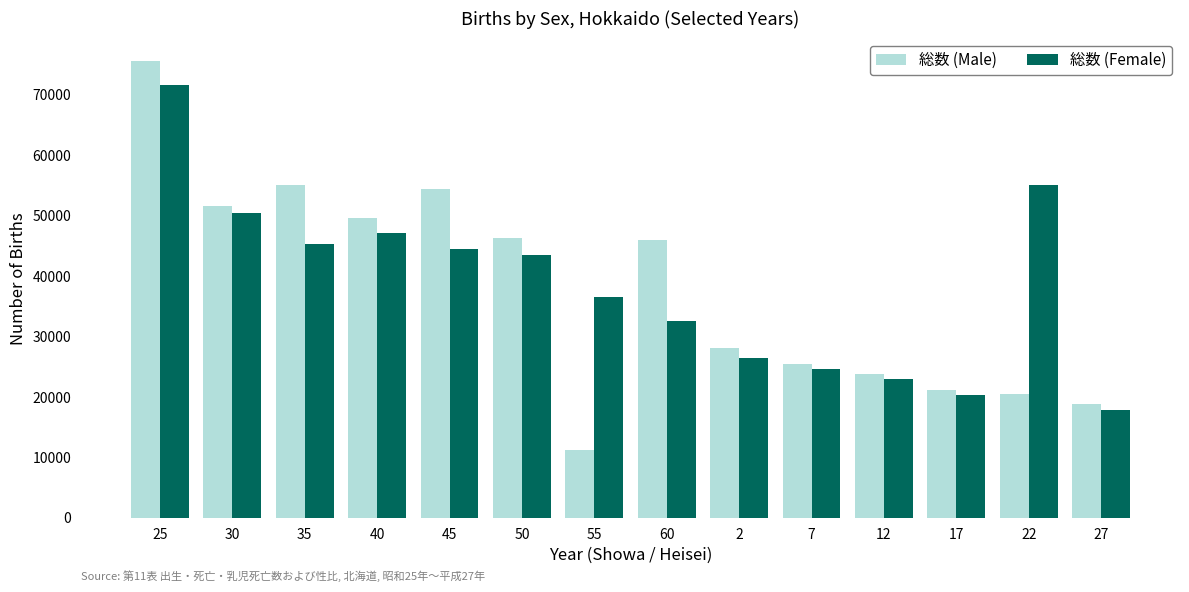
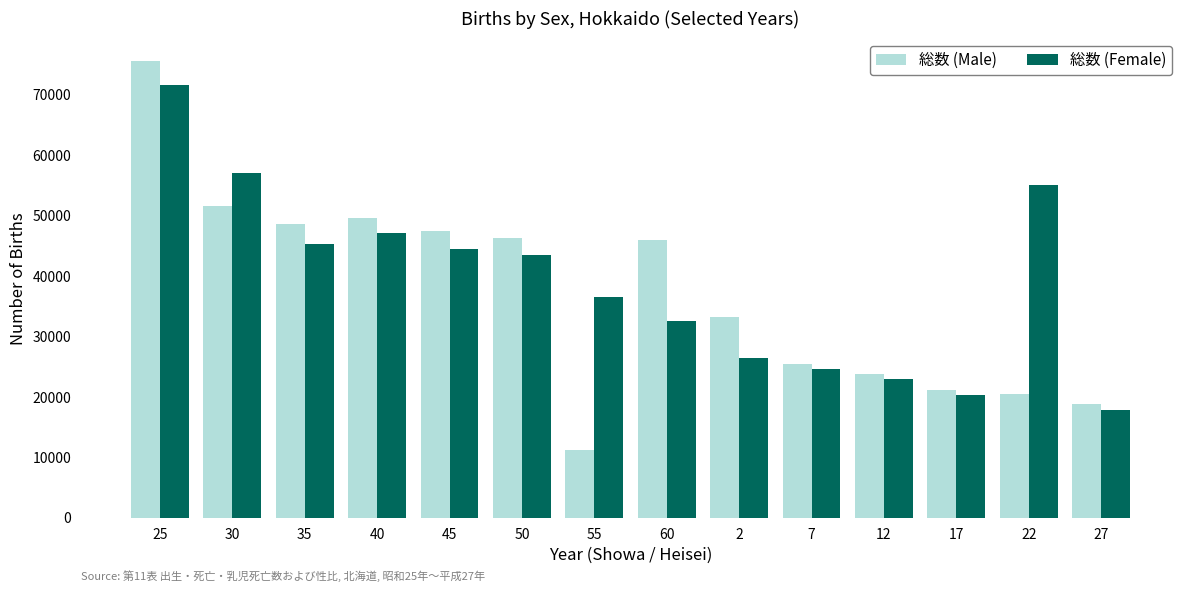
  {
    "総数 (Male)": {
      "25": 76000,
      "30": 52000,
-     "35": 55000,
+     "35": 49000,
      "40": 50000,
-     "45": 54000,
+     "45": 47000,
      "50": 46000,
      "55": 11000,
      "60": 46000,
-     "2": 28000,
+     "2": 33000,
      "7": 25000,
      "12": 24000,
      "17": 21000,
      "22": 21000,
      "27": 19000
    },
    "総数 (Female)": {
      "25": 72000,
-     "30": 50000,
+     "30": 57000,
      "35": 45000,
      "40": 47000,
      "45": 44000,
      "50": 43000,
      "55": 37000,
      "60": 33000,
      "2": 26000,
      "7": 25000,
      "12": 23000,
      "17": 20000,
      "22": 55000,
      "27": 18000
    }
  }
